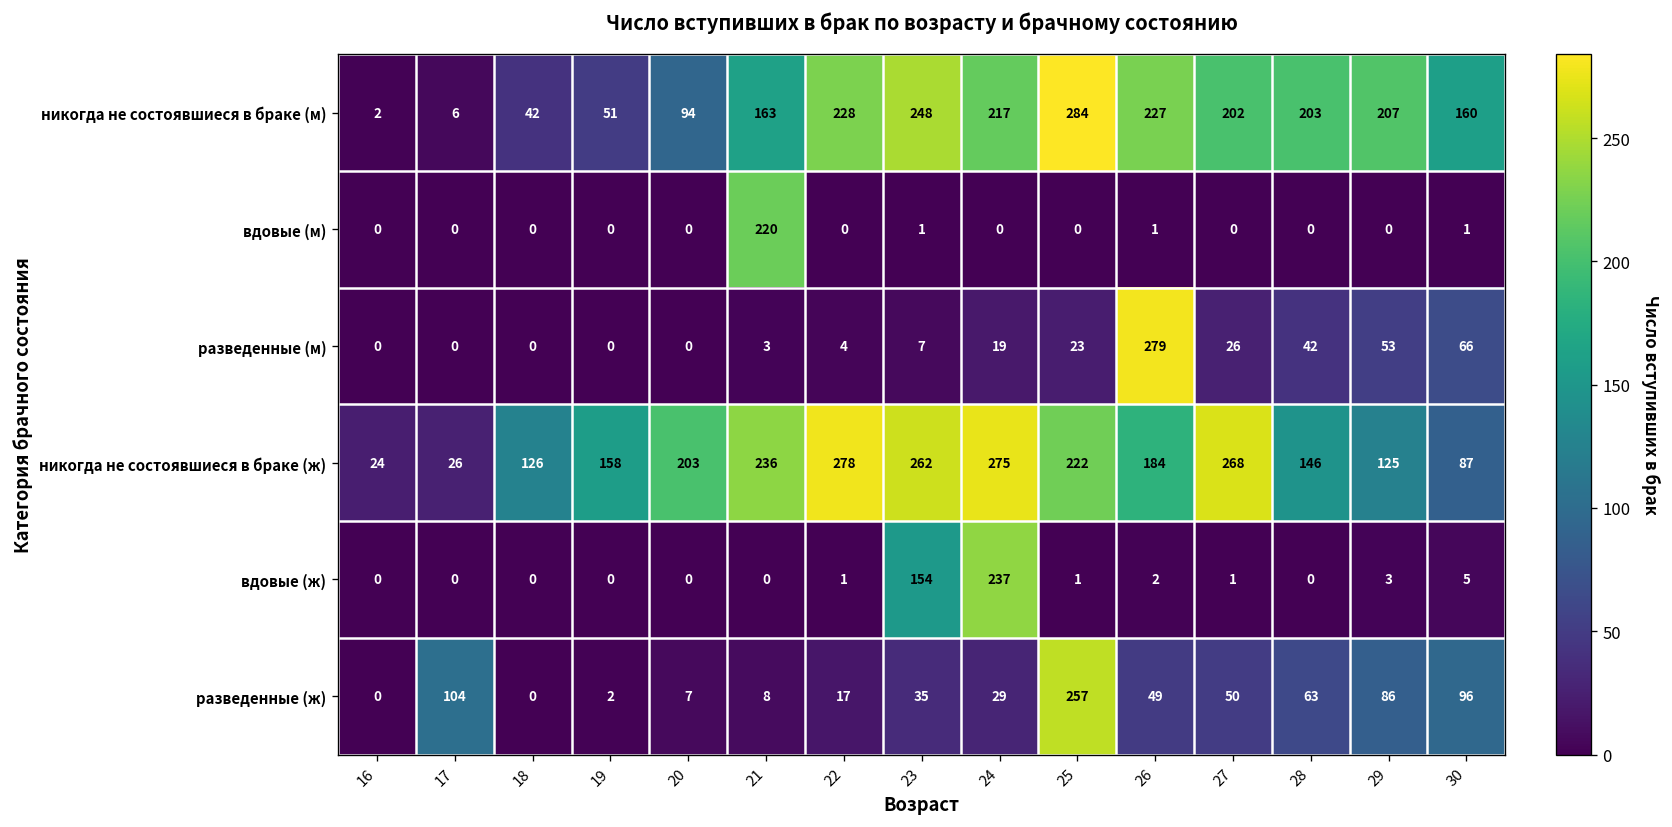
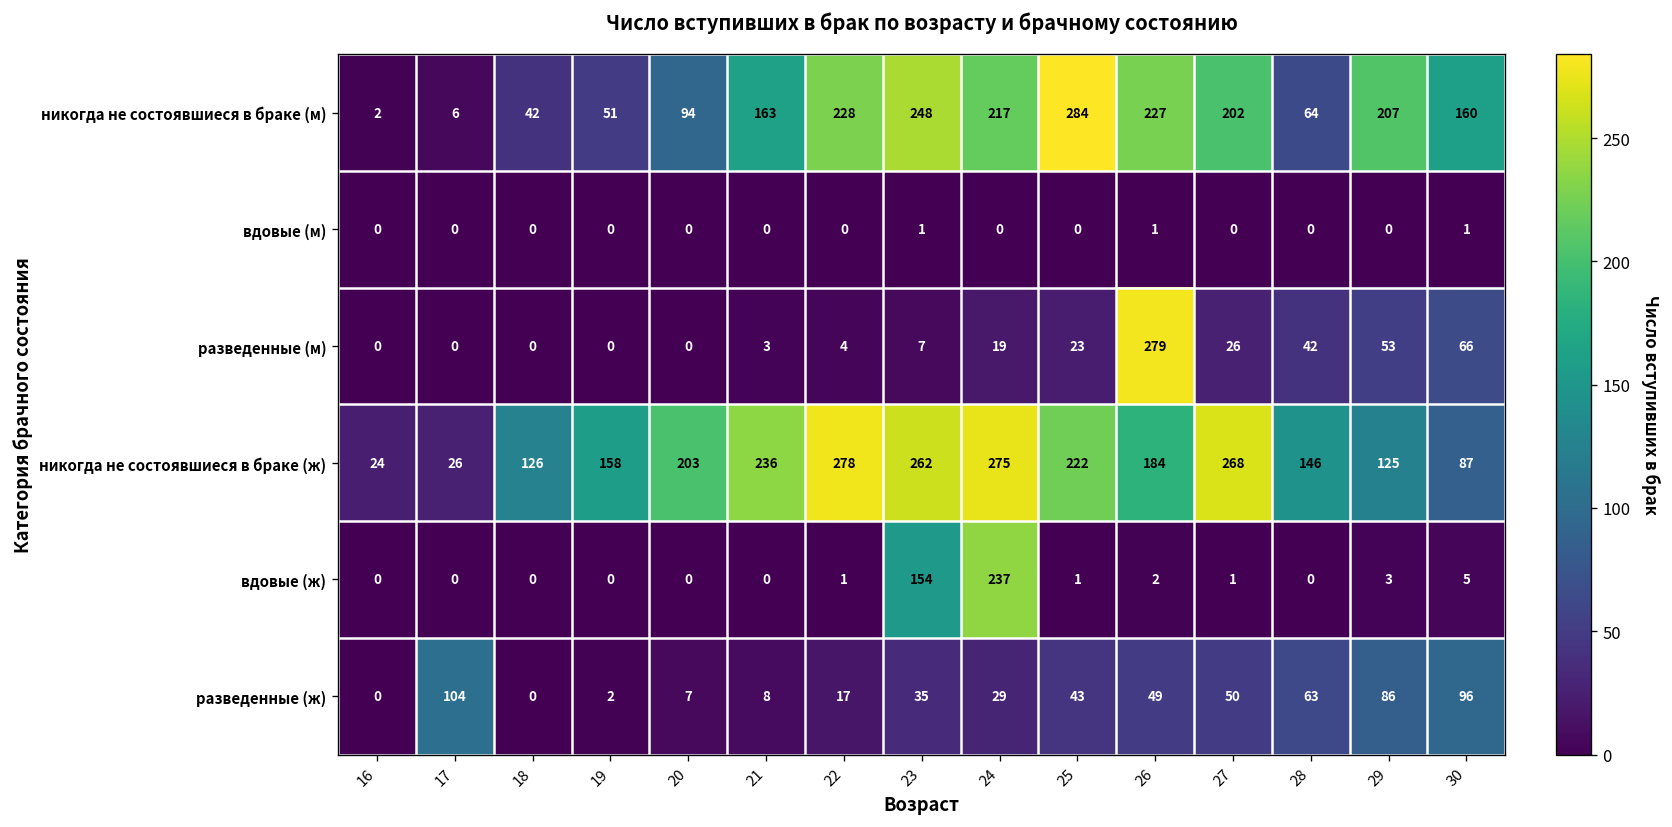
  {
    "никогда не состоявшиеся в браке (м)": {
      "16": 2,
      "17": 6,
      "18": 42,
      "19": 51,
      "20": 94,
      "21": 163,
      "22": 228,
      "23": 248,
      "24": 217,
      "25": 284,
      "26": 227,
      "27": 202,
-     "28": 203,
+     "28": 64,
      "29": 207,
      "30": 160
    },
    "вдовые (м)": {
      "16": 0,
      "17": 0,
      "18": 0,
      "19": 0,
      "20": 0,
-     "21": 220,
+     "21": 0,
      "22": 0,
      "23": 1,
      "24": 0,
      "25": 0,
      "26": 1,
      "27": 0,
      "28": 0,
      "29": 0,
      "30": 1
    },
    "разведенные (м)": {
      "16": 0,
      "17": 0,
      "18": 0,
      "19": 0,
      "20": 0,
      "21": 3,
      "22": 4,
      "23": 7,
      "24": 19,
      "25": 23,
      "26": 279,
      "27": 26,
      "28": 42,
      "29": 53,
      "30": 66
    },
    "никогда не состоявшиеся в браке (ж)": {
      "16": 24,
      "17": 26,
      "18": 126,
      "19": 158,
      "20": 203,
      "21": 236,
      "22": 278,
      "23": 262,
      "24": 275,
      "25": 222,
      "26": 184,
      "27": 268,
      "28": 146,
      "29": 125,
      "30": 87
    },
    "вдовые (ж)": {
      "16": 0,
      "17": 0,
      "18": 0,
      "19": 0,
      "20": 0,
      "21": 0,
      "22": 1,
      "23": 154,
      "24": 237,
      "25": 1,
      "26": 2,
      "27": 1,
      "28": 0,
      "29": 3,
      "30": 5
    },
    "разведенные (ж)": {
      "16": 0,
      "17": 104,
      "18": 0,
      "19": 2,
      "20": 7,
      "21": 8,
      "22": 17,
      "23": 35,
      "24": 29,
-     "25": 257,
+     "25": 43,
      "26": 49,
      "27": 50,
      "28": 63,
      "29": 86,
      "30": 96
    }
  }
